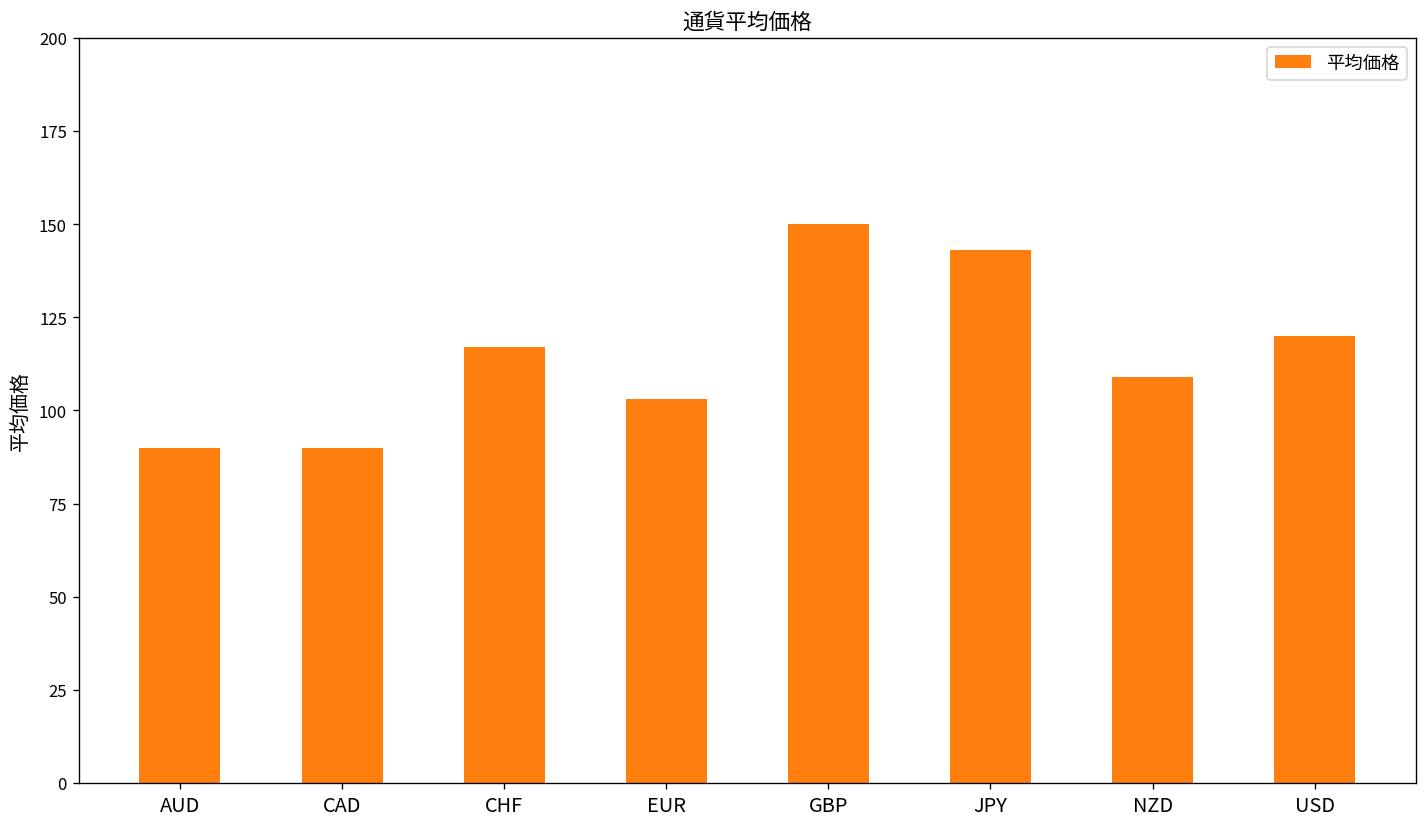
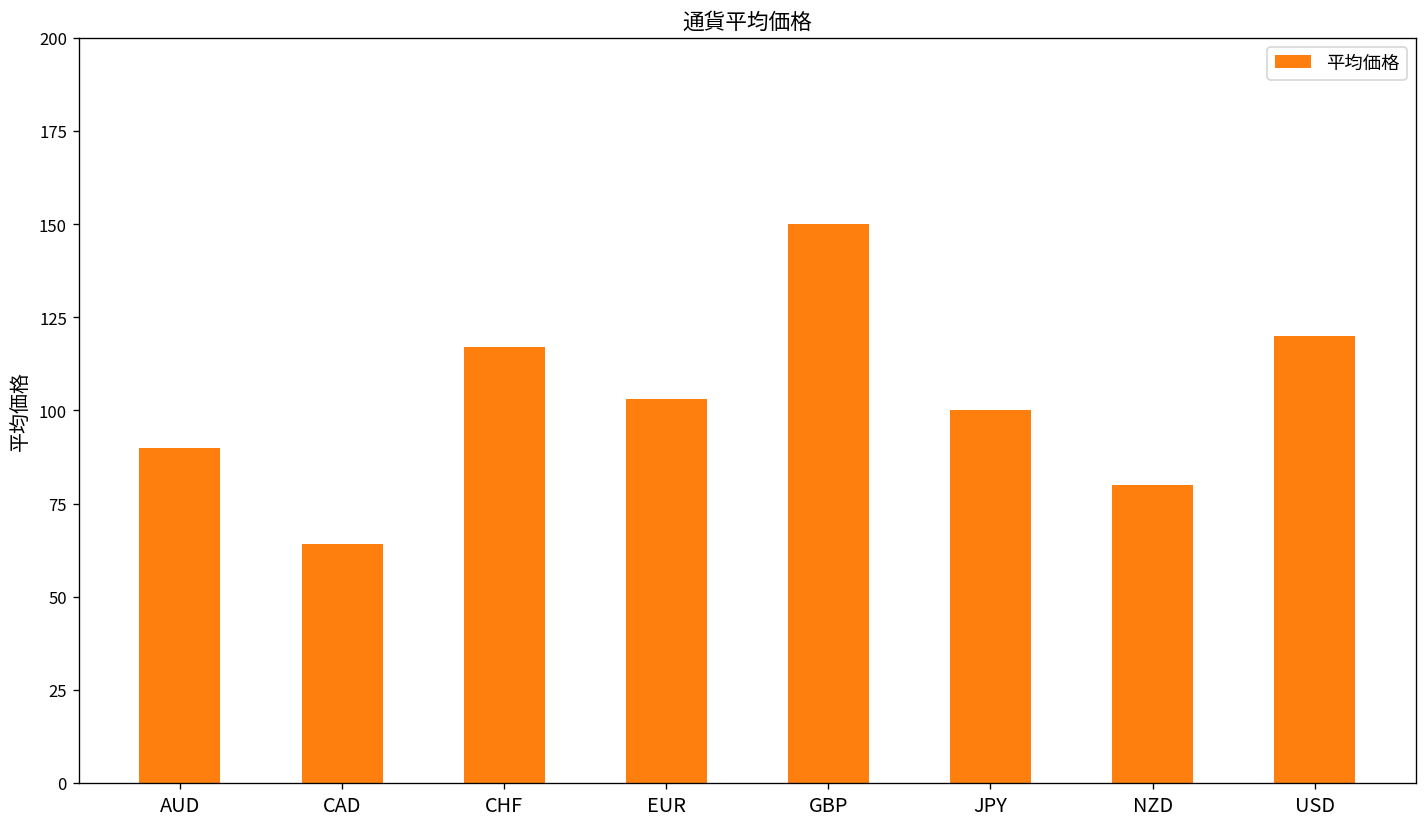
  {
    "AUD": 90,
-   "CAD": 90,
+   "CAD": 64,
    "CHF": 117,
    "EUR": 103,
    "GBP": 150,
-   "JPY": 143,
-   "NZD": 109,
+   "JPY": 100,
+   "NZD": 80,
    "USD": 120
  }
